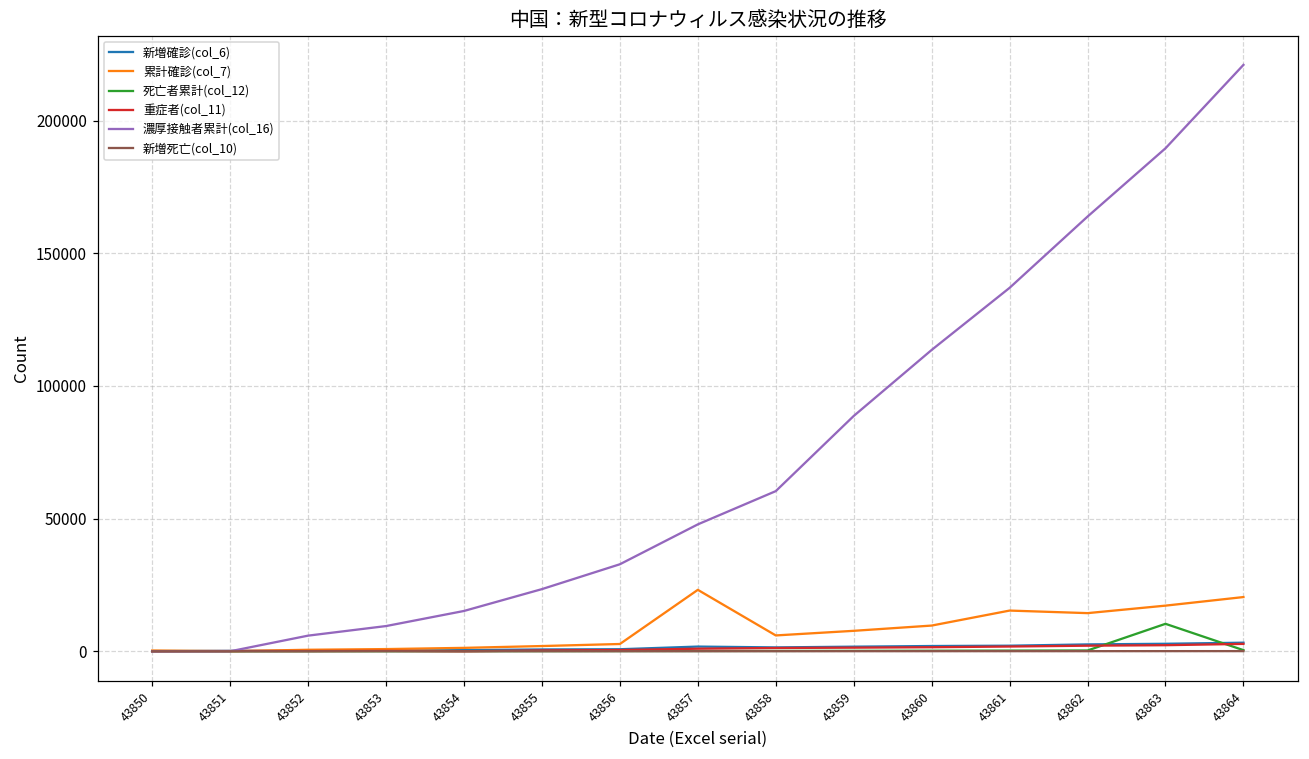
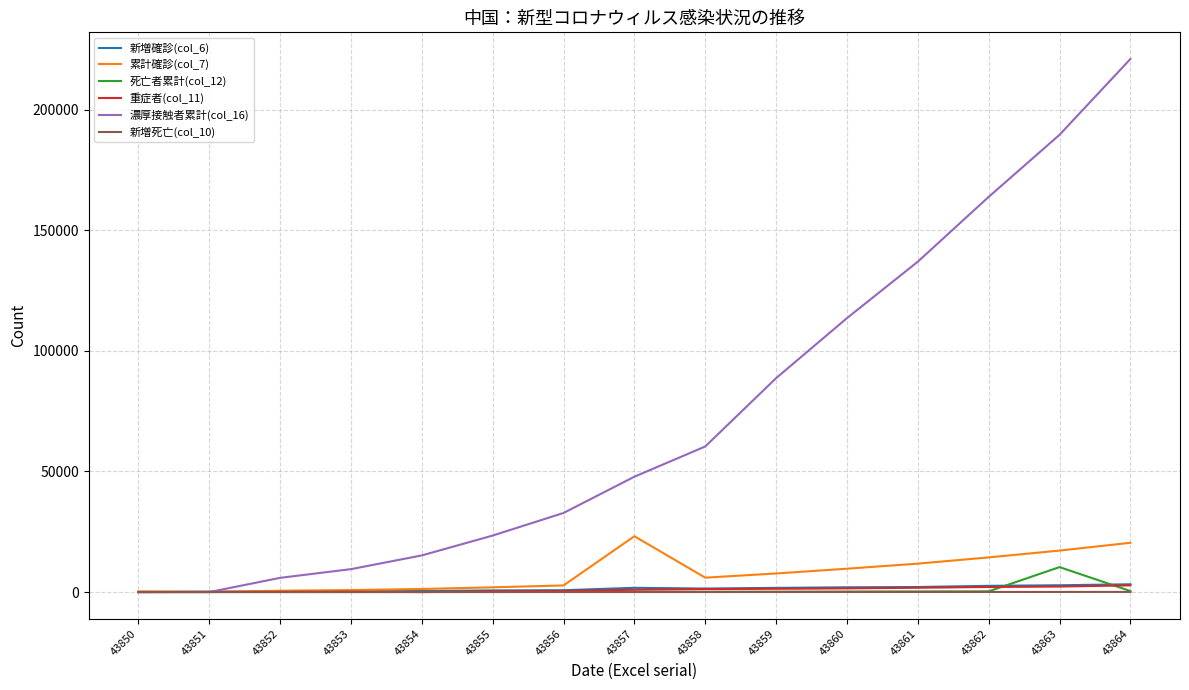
  {
    "累計確診(col_7)": {
      "43855": 2000,
      "43856": 3000,
      "43857": 23000,
      "43858": 6000,
      "43859": 8000,
      "43860": 10000,
-     "43861": 15000,
+     "43861": 12000,
      "43862": 14000,
      "43863": 17000,
      "43864": 20000
    },
    "死亡者累計(col_12)": {
      "43863": 10000
    },
    "濃厚接触者累計(col_16)": {
      "43852": 6000,
      "43853": 10000,
      "43854": 15000,
      "43855": 23000,
      "43856": 33000,
      "43857": 48000,
      "43858": 60000,
      "43859": 89000,
      "43860": 114000,
      "43861": 137000,
      "43862": 164000,
      "43863": 190000,
      "43864": 221000
    },
    "新増死亡(col_10)": {
      "43863": 0
    }
  }
